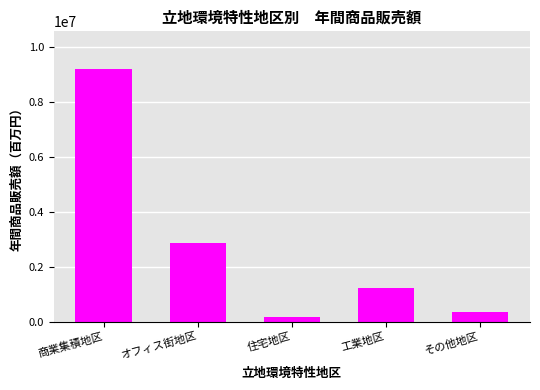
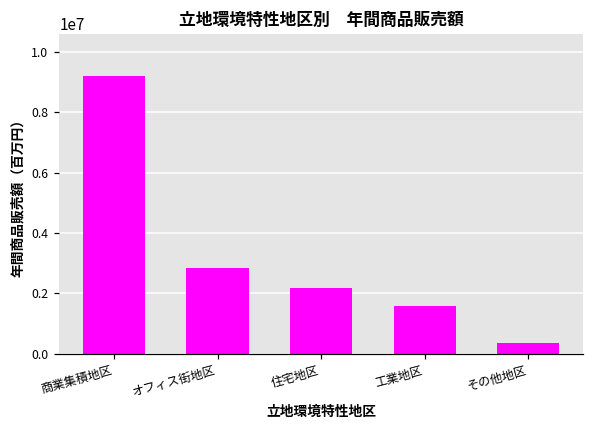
  {
    "商業集積地区": 9200000,
    "オフィス街地区": 2900000,
-   "住宅地区": 200000,
-   "工業地区": 1200000,
+   "住宅地区": 2200000,
+   "工業地区": 1600000,
    "その他地区": 400000
  }
